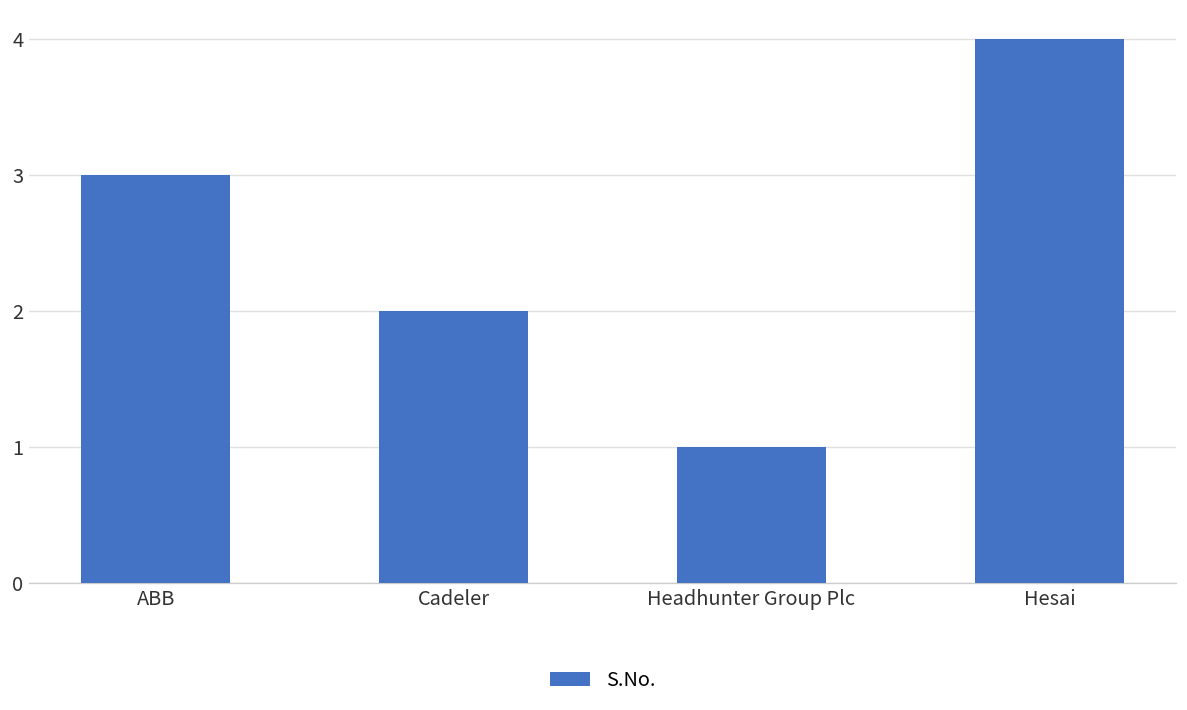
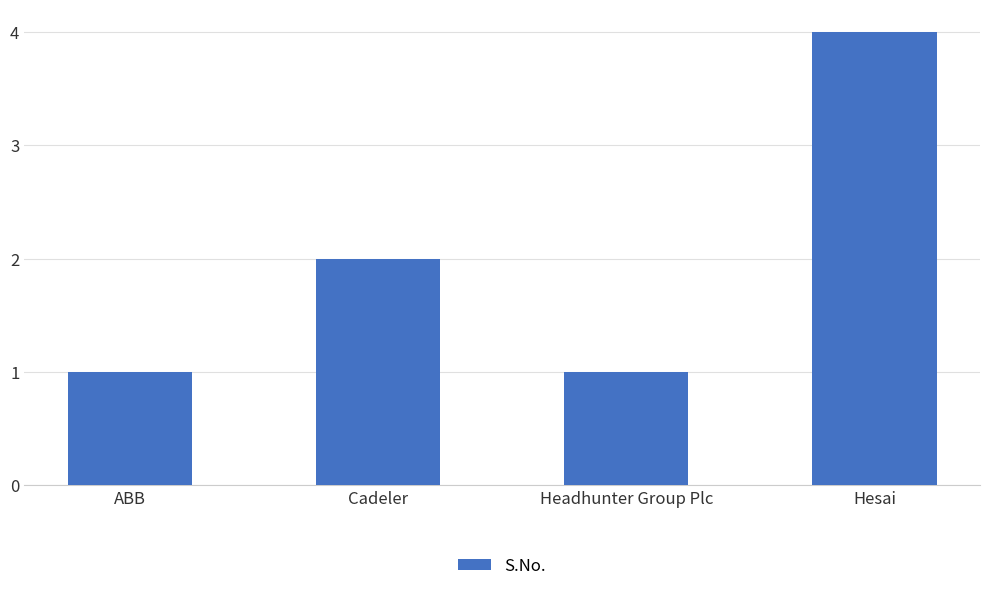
  {
-   "ABB": 3,
+   "ABB": 1,
    "Cadeler": 2,
    "Headhunter Group Plc": 1,
    "Hesai": 4
  }
